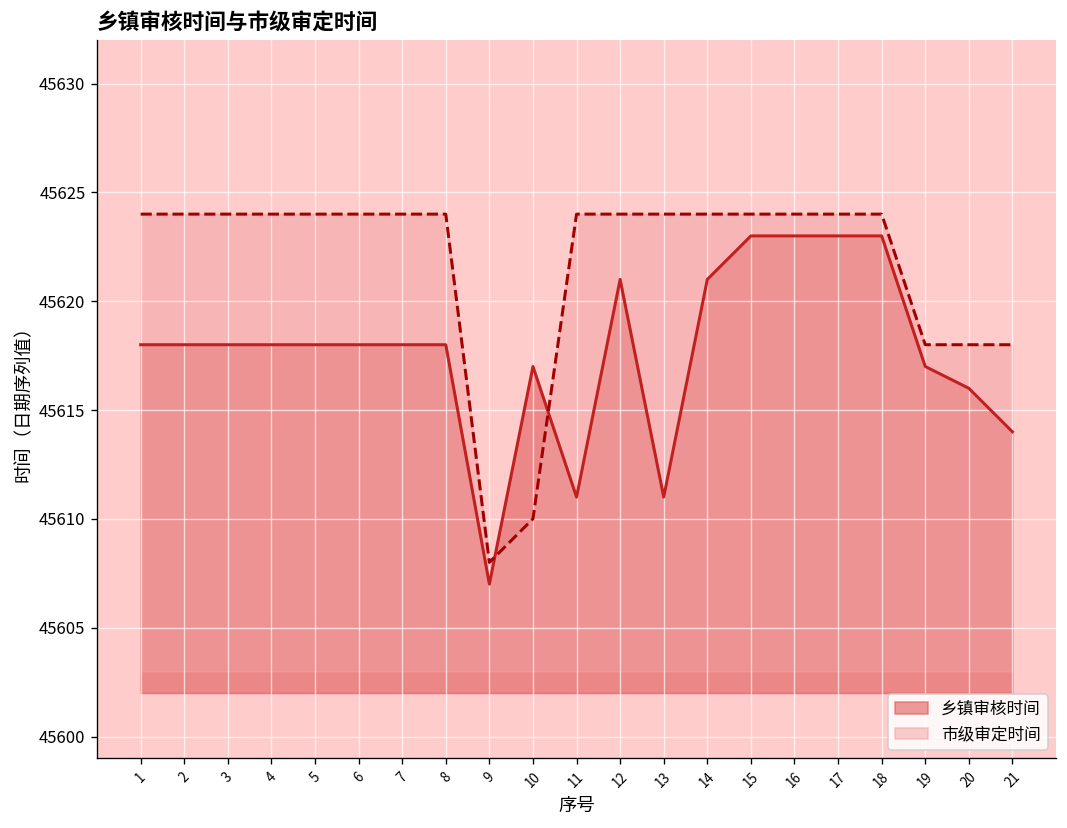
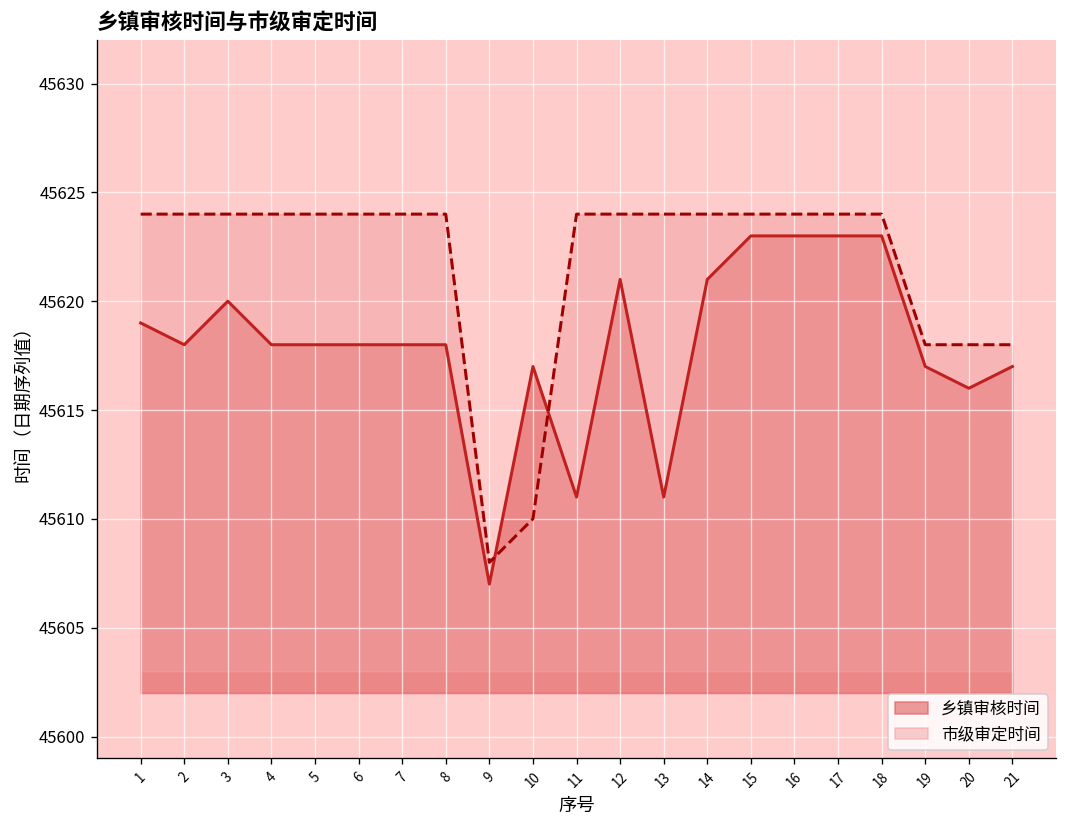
  {
    "乡镇审核时间": {
-     "1": 45618,
+     "1": 45619,
      "2": 45618,
-     "3": 45618,
+     "3": 45620,
      "4": 45618,
      "5": 45618,
      "6": 45618,
      "7": 45618,
      "8": 45618,
      "9": 45607,
      "10": 45617,
      "11": 45611,
      "12": 45621,
      "13": 45611,
      "14": 45621,
      "15": 45623,
      "16": 45623,
      "17": 45623,
      "18": 45623,
      "19": 45617,
      "20": 45616,
-     "21": 45614
+     "21": 45617
    },
    "市级审定时间": {
      "1": 45624,
      "2": 45624,
      "3": 45624,
      "4": 45624,
      "5": 45624,
      "6": 45624,
      "7": 45624,
      "8": 45624,
      "9": 45608,
      "10": 45610,
      "11": 45624,
      "12": 45624,
      "13": 45624,
      "14": 45624,
      "15": 45624,
      "16": 45624,
      "17": 45624,
      "18": 45624,
      "19": 45618,
      "20": 45618,
      "21": 45618
    }
  }
